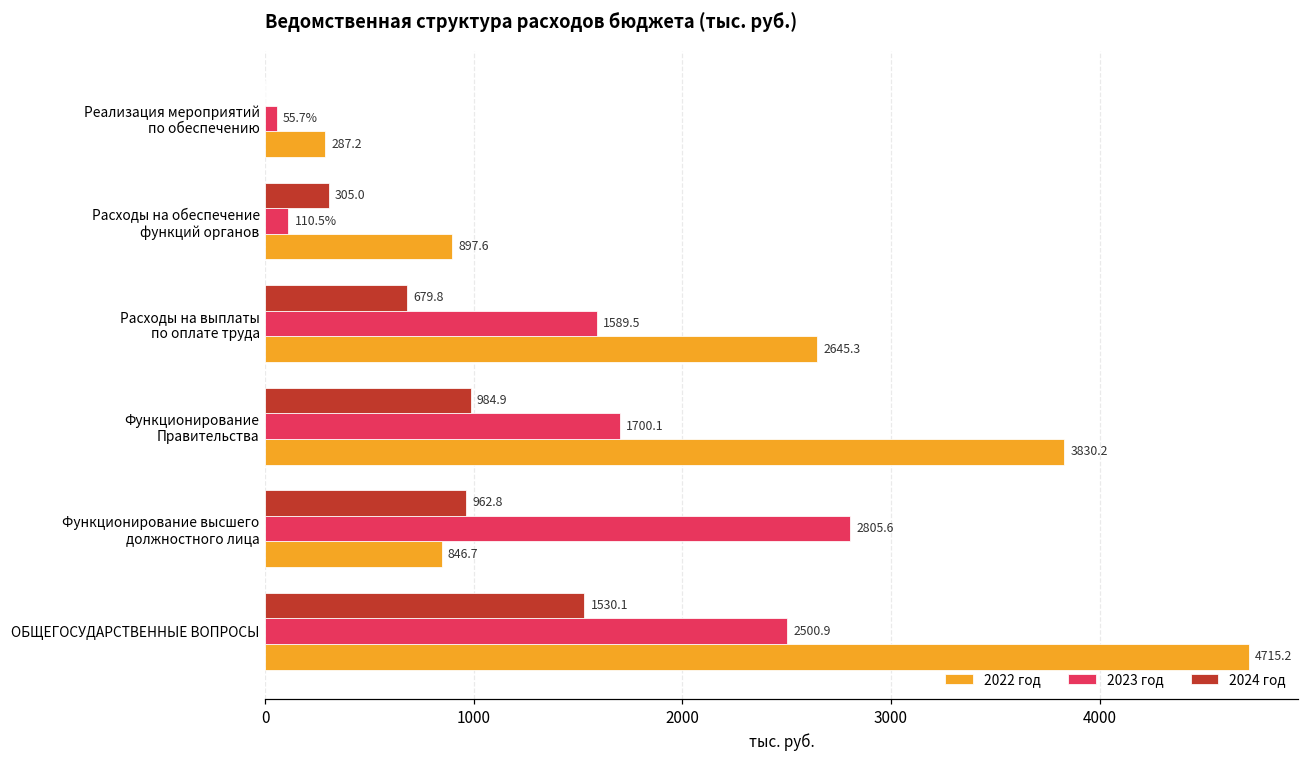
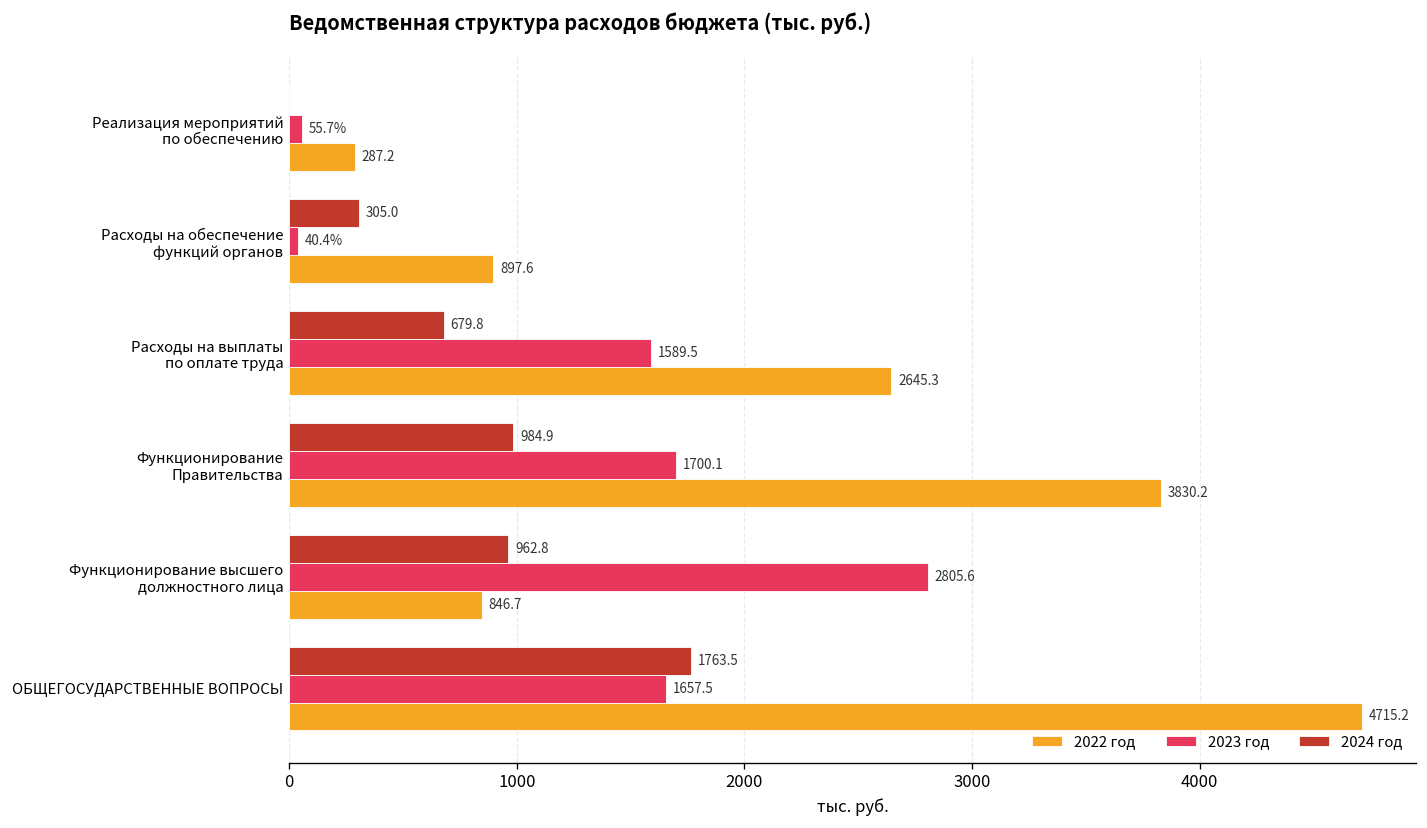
  {
    "2022 год": {
      "Реализация мероприятий по обеспечению": "287.2",
      "Расходы на обеспечение функций органов": "897.6",
      "Расходы на выплаты по оплате труда": "2645.3",
      "Функционирование Правительства": "3830.2",
      "Функционирование высшего должностного лица": "846.7",
      "ОБЩЕГОСУДАРСТВЕННЫЕ ВОПРОСЫ": "4715.2"
    },
    "2023 год": {
      "Реализация мероприятий по обеспечению": "55.7%",
-     "Расходы на обеспечение функций органов": "110.5%",
+     "Расходы на обеспечение функций органов": "40.4%",
      "Расходы на выплаты по оплате труда": "1589.5",
      "Функционирование Правительства": "1700.1",
      "Функционирование высшего должностного лица": "2805.6",
-     "ОБЩЕГОСУДАРСТВЕННЫЕ ВОПРОСЫ": "2500.9"
+     "ОБЩЕГОСУДАРСТВЕННЫЕ ВОПРОСЫ": "1657.5"
    },
    "2024 год": {
      "Расходы на обеспечение функций органов": "305.0",
      "Расходы на выплаты по оплате труда": "679.8",
      "Функционирование Правительства": "984.9",
      "Функционирование высшего должностного лица": "962.8",
-     "ОБЩЕГОСУДАРСТВЕННЫЕ ВОПРОСЫ": "1530.1"
+     "ОБЩЕГОСУДАРСТВЕННЫЕ ВОПРОСЫ": "1763.5"
    }
  }
